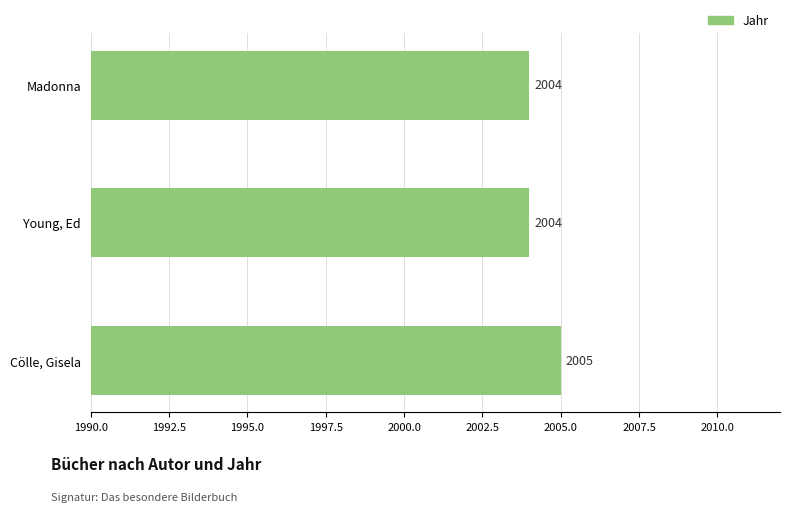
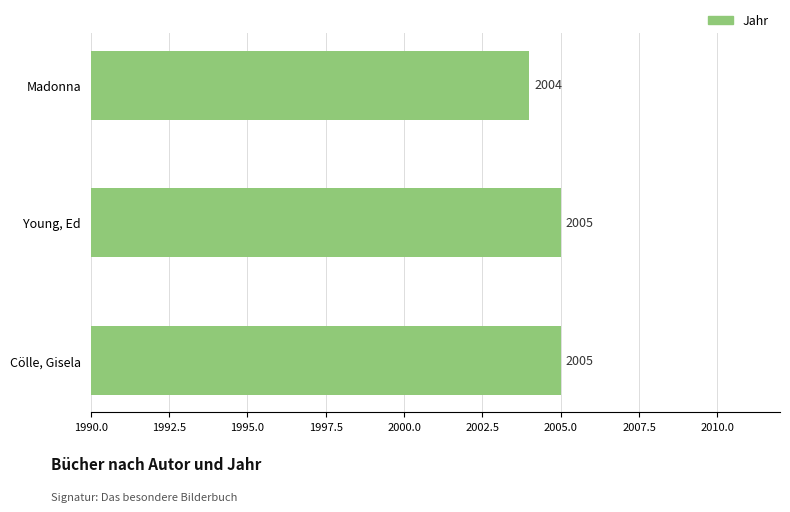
  {
    "Madonna": 2004,
-   "Young, Ed": 2004,
+   "Young, Ed": 2005,
    "Cölle, Gisela": 2005
  }
